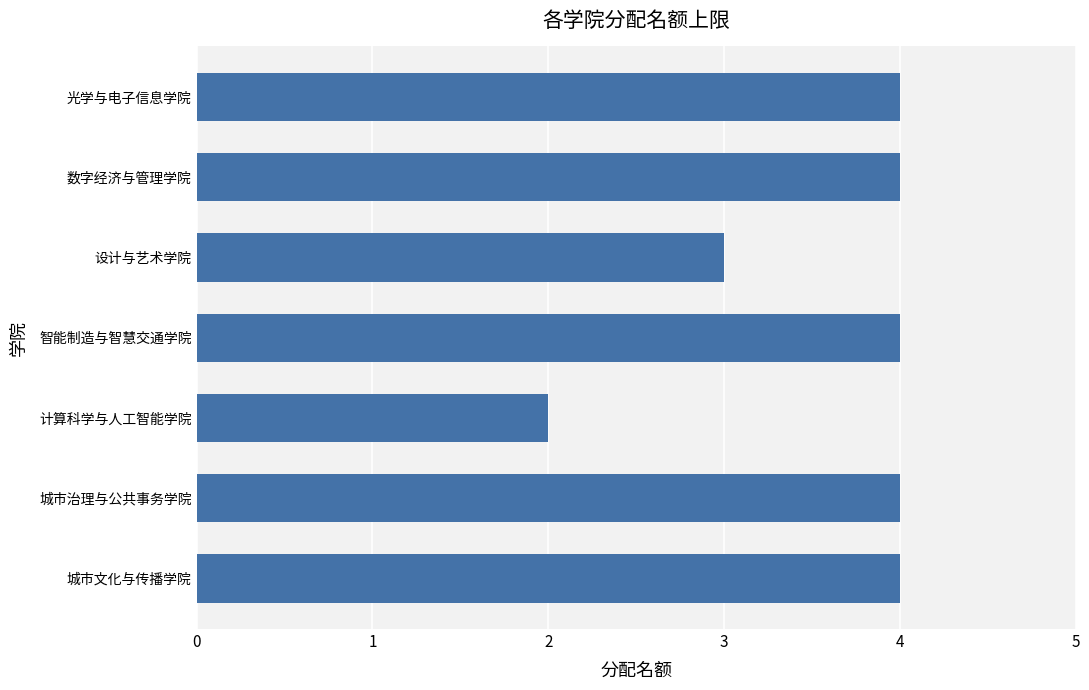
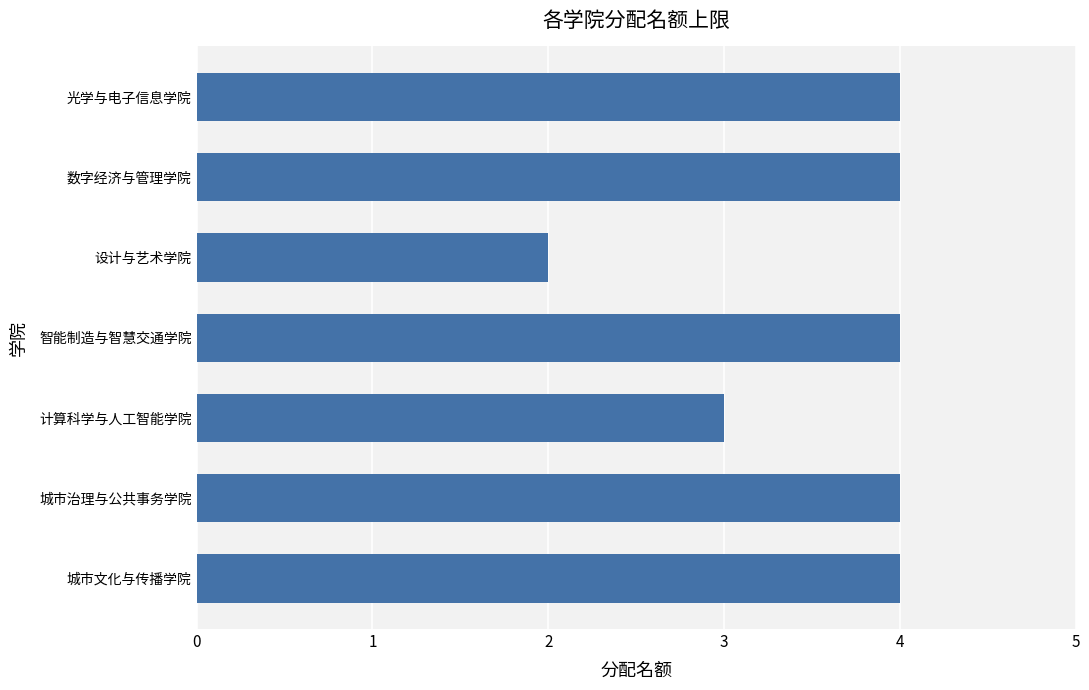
  {
    "光学与电子信息学院": 4,
    "数字经济与管理学院": 4,
-   "设计与艺术学院": 3,
+   "设计与艺术学院": 2,
    "智能制造与智慧交通学院": 4,
-   "计算科学与人工智能学院": 2,
+   "计算科学与人工智能学院": 3,
    "城市治理与公共事务学院": 4,
    "城市文化与传播学院": 4
  }
